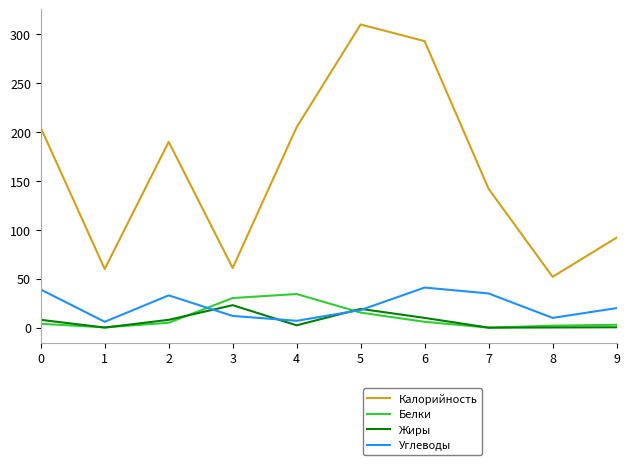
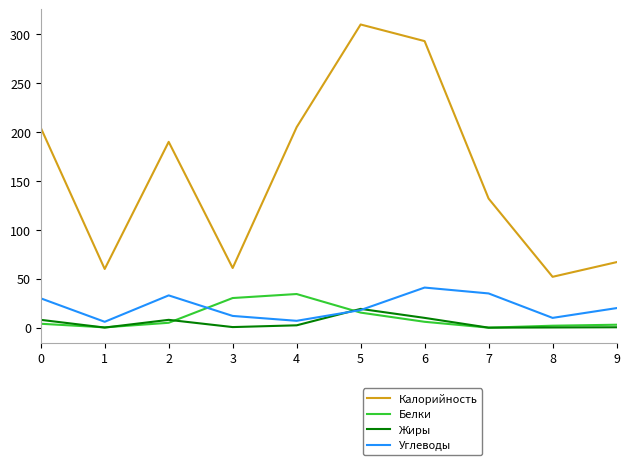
  {
    "Калорийность": {
      "0": 200,
      "1": 60,
      "2": 190,
      "3": 60,
      "4": 210,
      "5": 310,
      "6": 290,
-     "7": 140,
+     "7": 130,
      "8": 50,
-     "9": 90
+     "9": 70
    },
    "Белки": {
      "0": 0,
      "2": 10,
      "3": 30,
      "4": 30,
      "5": 20,
      "6": 10
    },
    "Жиры": {
      "0": 10,
      "2": 10,
-     "3": 20,
+     "3": 0,
      "4": 0,
      "6": 10
    },
    "Углеводы": {
-     "0": 40,
+     "0": 30,
      "1": 10,
      "2": 30,
      "3": 10,
      "4": 10,
      "6": 40,
      "7": 40,
      "8": 10,
      "9": 20
    }
  }
